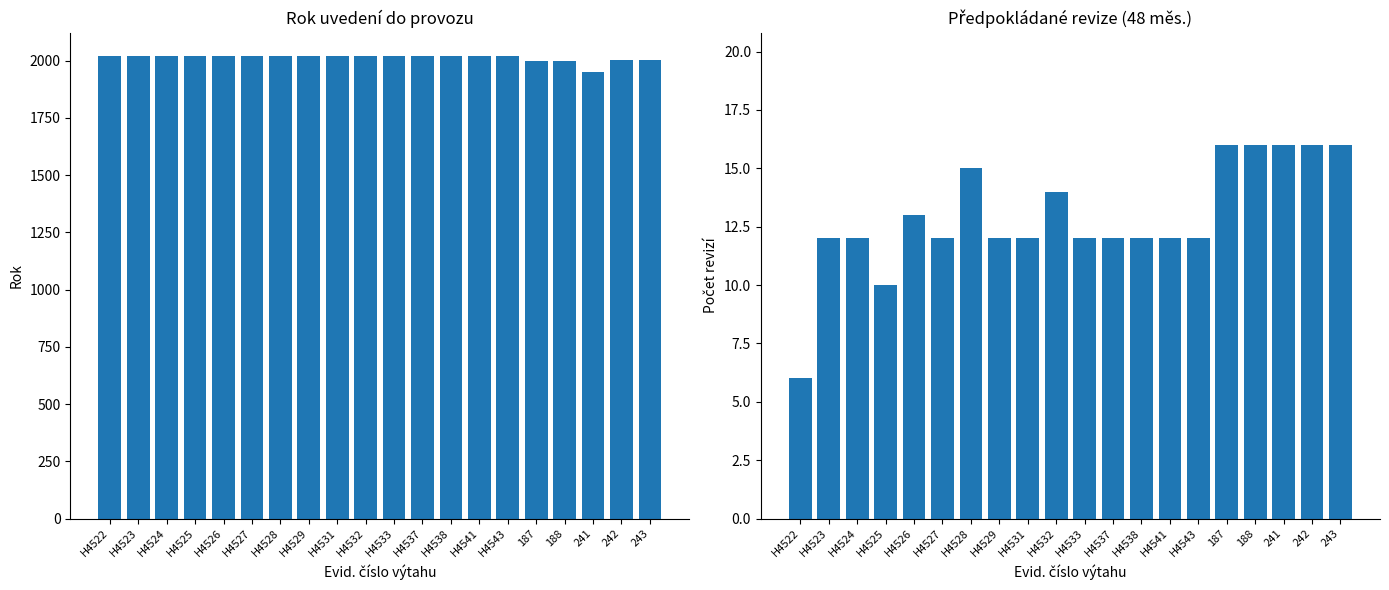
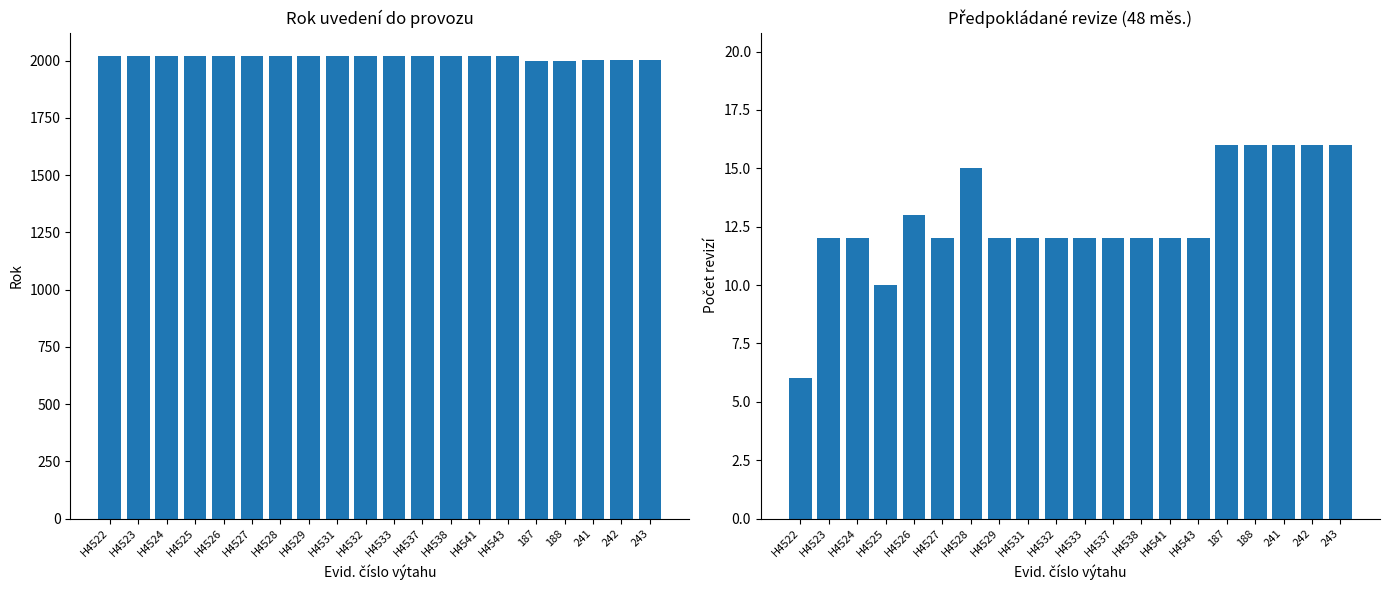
  {
    "Rok uvedení do provozu": {
      "H4522": 2020,
      "H4523": 2020,
      "H4524": 2020,
      "H4525": 2020,
      "H4526": 2020,
      "H4527": 2020,
      "H4528": 2020,
      "H4529": 2020,
      "H4531": 2020,
      "H4532": 2020,
      "H4533": 2020,
      "H4537": 2020,
      "H4538": 2020,
      "H4541": 2020,
      "H4543": 2020,
      "187": 2000,
      "188": 2000,
-     "241": 1950,
+     "241": 2000,
      "242": 2000,
      "243": 2000
    },
    "Předpokládané revize (48 měs.)": {
      "H4522": 6,
      "H4523": 12,
      "H4524": 12,
      "H4525": 10,
      "H4526": 13,
      "H4527": 12,
      "H4528": 15,
      "H4529": 12,
      "H4531": 12,
-     "H4532": 14,
+     "H4532": 12,
      "H4533": 12,
      "H4537": 12,
      "H4538": 12,
      "H4541": 12,
      "H4543": 12,
      "187": 16,
      "188": 16,
      "241": 16,
      "242": 16,
      "243": 16
    }
  }
